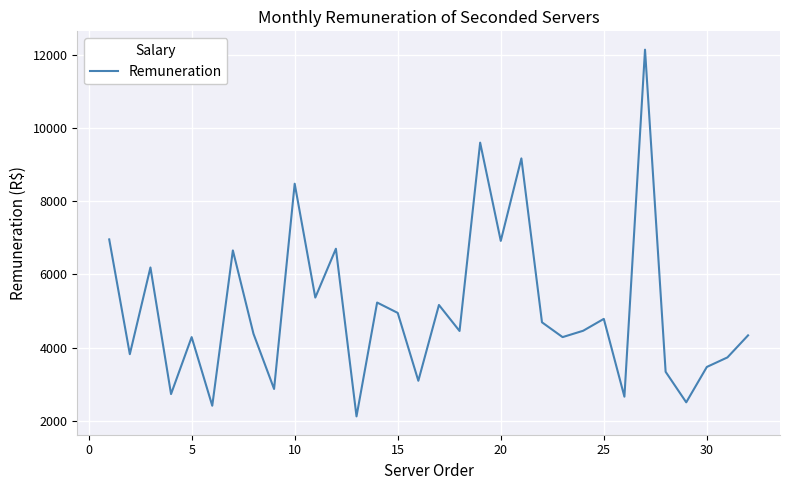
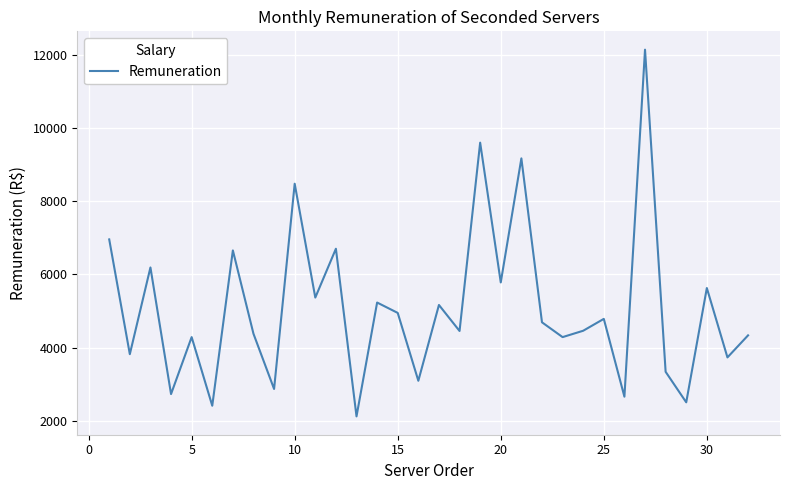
  {
    "5": 4300,
    "10": 8500,
    "15": 4900,
-   "20": 6900,
+   "20": 5800,
    "25": 4800,
-   "30": 3500
+   "30": 5600
  }
